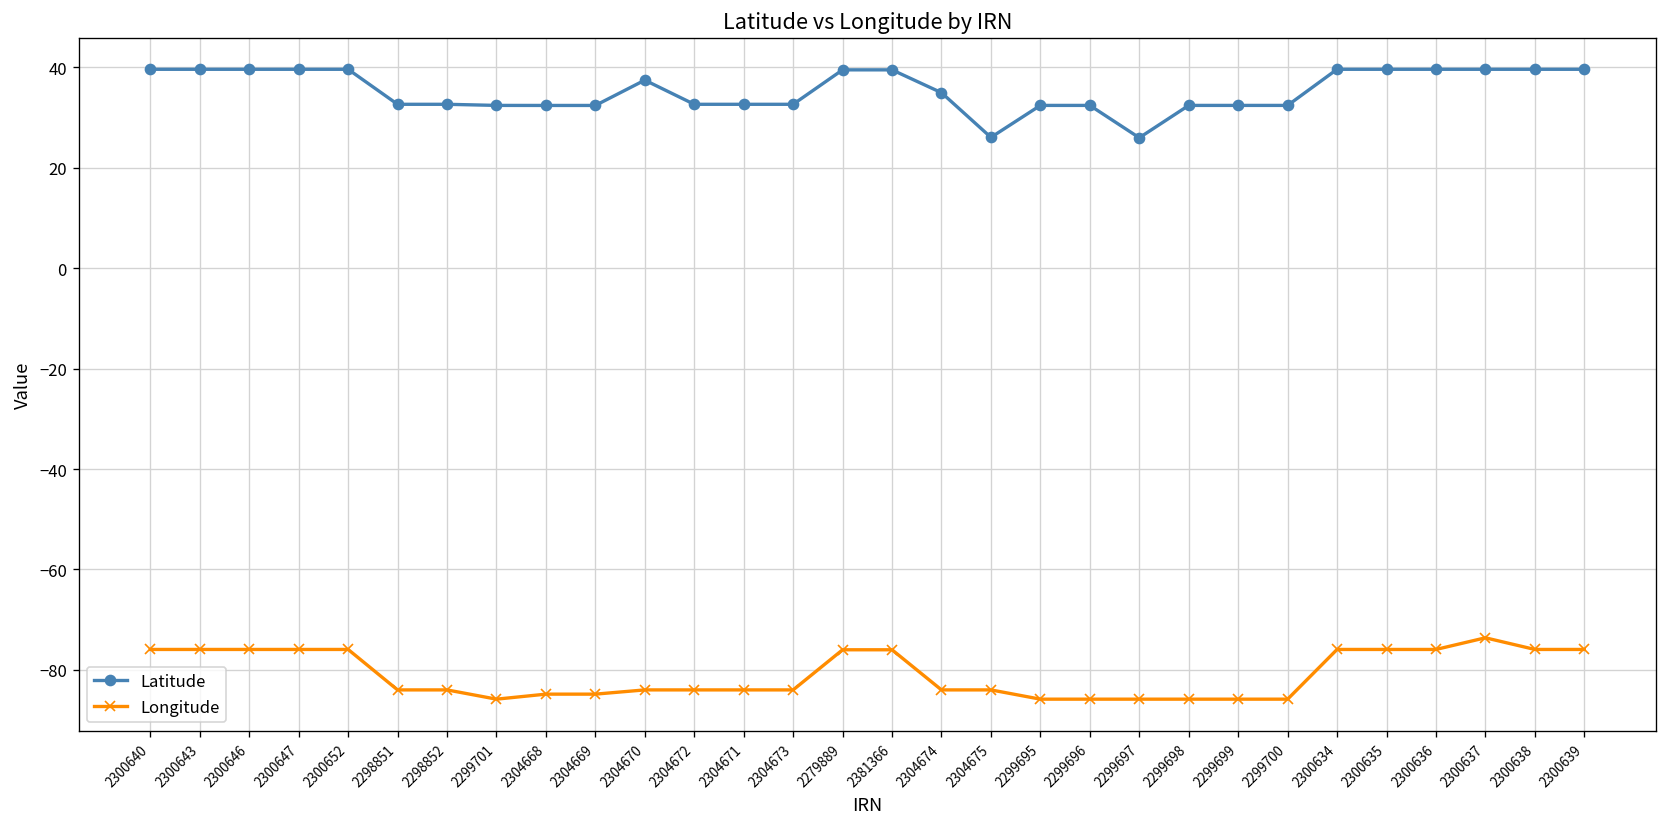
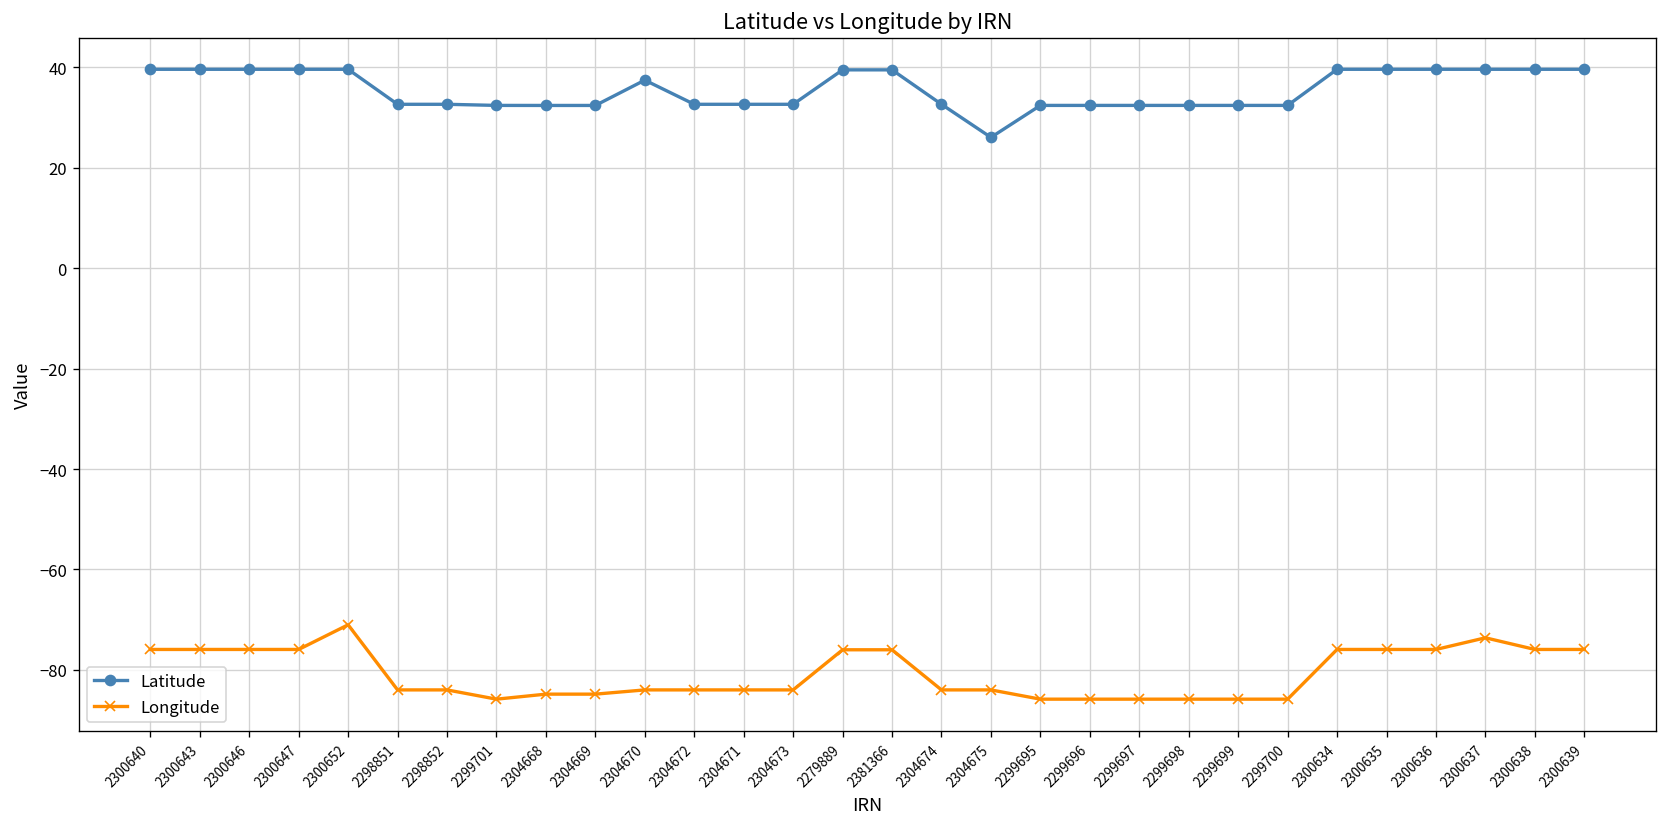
  {
    "Latitude": {
      "2300640": 40,
      "2300643": 40,
      "2300646": 40,
      "2300647": 40,
      "2300652": 40,
      "2298851": 33,
      "2298852": 33,
      "2299701": 32,
      "2304668": 32,
      "2304669": 32,
      "2304670": 37,
      "2304672": 33,
      "2304671": 33,
      "2304673": 33,
      "2279889": 39,
      "2381366": 39,
-     "2304674": 35,
+     "2304674": 33,
      "2304675": 26,
      "2299695": 32,
      "2299696": 32,
-     "2299697": 26,
+     "2299697": 32,
      "2299698": 32,
      "2299699": 32,
      "2299700": 32,
      "2300634": 40,
      "2300635": 40,
      "2300636": 40,
      "2300637": 40,
      "2300638": 40,
      "2300639": 40
    },
    "Longitude": {
      "2300640": -76,
      "2300643": -76,
      "2300646": -76,
      "2300647": -76,
-     "2300652": -76,
+     "2300652": -71,
      "2298851": -84,
      "2298852": -84,
      "2299701": -86,
      "2304668": -85,
      "2304669": -85,
      "2304670": -84,
      "2304672": -84,
      "2304671": -84,
      "2304673": -84,
      "2279889": -76,
      "2381366": -76,
      "2304674": -84,
      "2304675": -84,
      "2299695": -86,
      "2299696": -86,
      "2299697": -86,
      "2299698": -86,
      "2299699": -86,
      "2299700": -86,
      "2300634": -76,
      "2300635": -76,
      "2300636": -76,
      "2300637": -74,
      "2300638": -76,
      "2300639": -76
    }
  }
